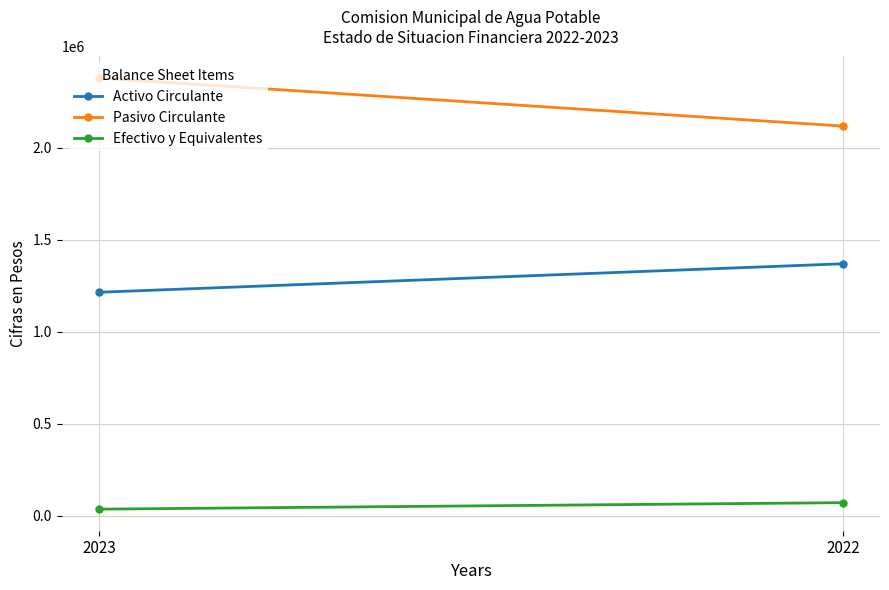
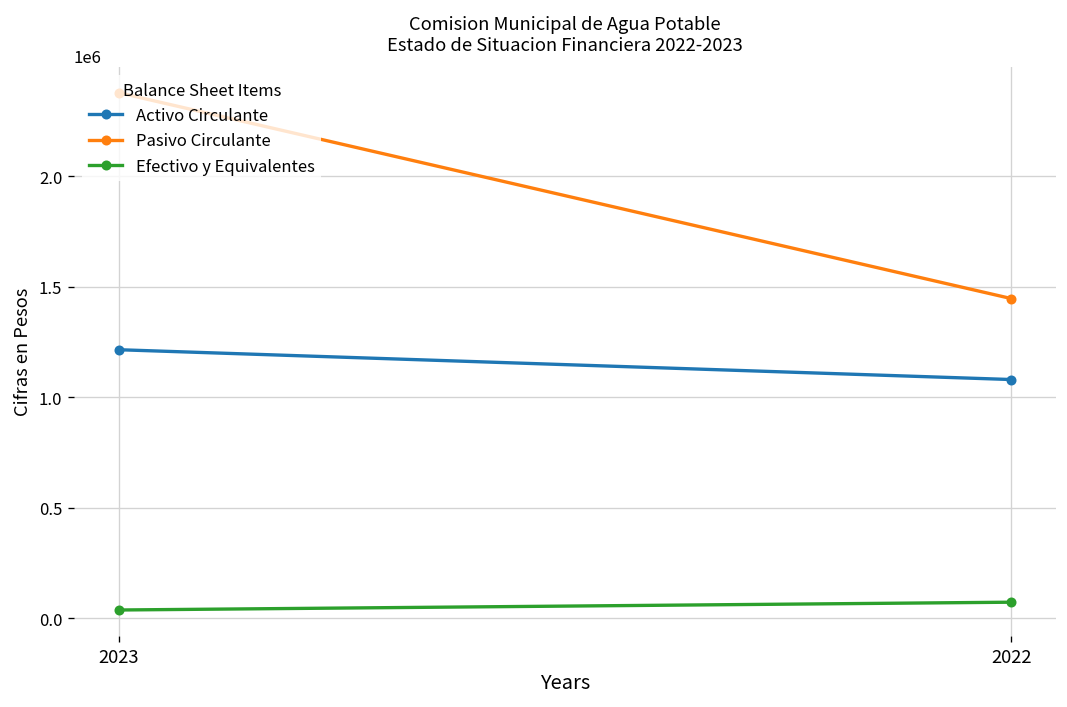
  {
    "Activo Circulante": {
      "2023": 1210000,
-     "2022": 1370000
+     "2022": 1080000
    },
    "Pasivo Circulante": {
-     "2022": 2120000
+     "2022": 1450000
    },
    "Efectivo y Equivalentes": {
      "2023": 40000,
      "2022": 70000
    }
  }
